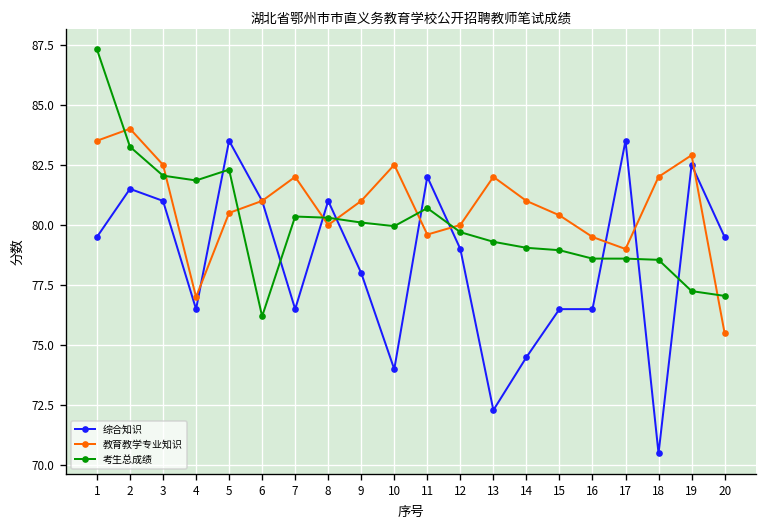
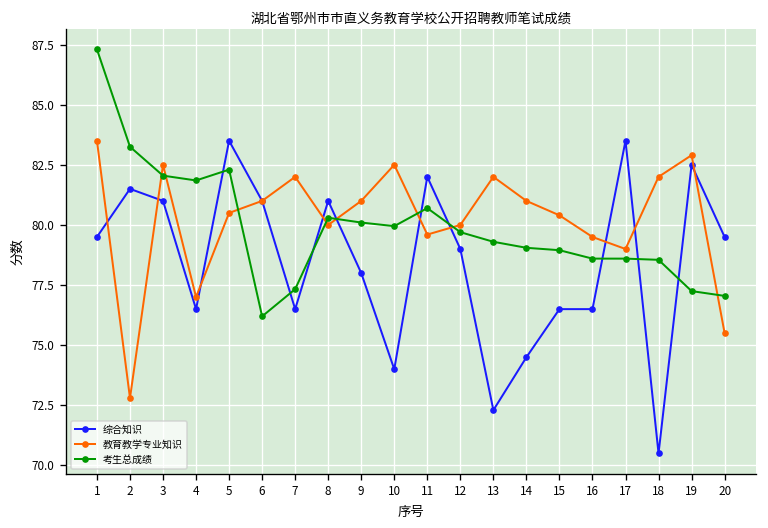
  {
    "综合知识": {
      "1": 79.5,
      "2": 81.5,
      "3": 81.0,
      "4": 76.5,
      "5": 83.5,
      "7": 76.5,
      "8": 81.0,
      "9": 78.0,
      "10": 74.0,
      "11": 82.0,
      "12": 79.0,
      "13": 72.3,
      "14": 74.5,
      "15": 76.5,
      "16": 76.5,
      "17": 83.5,
      "18": 70.5,
      "19": 82.5,
      "20": 79.5
    },
    "教育教学专业知识": {
      "1": 83.5,
-     "2": 84.0,
+     "2": 72.8,
      "3": 82.5,
      "4": 77.0,
      "5": 80.5,
      "7": 82.0,
      "8": 80.0,
      "9": 81.0,
      "10": 82.5,
      "11": 79.6,
      "12": 80.0,
      "13": 82.0,
      "14": 81.0,
      "15": 80.4,
      "16": 79.5,
      "17": 79.0,
      "18": 82.0,
      "19": 82.9,
      "20": 75.5
    },
    "考生总成绩": {
      "1": 87.3,
      "2": 83.3,
      "3": 82.1,
      "4": 81.9,
      "5": 82.3,
      "6": 76.2,
-     "7": 80.4,
+     "7": 77.3,
      "8": 80.3,
      "9": 80.1,
      "10": 80.0,
      "11": 80.7,
      "12": 79.7,
      "13": 79.3,
      "14": 79.1,
      "15": 79.0,
      "16": 78.6,
      "17": 78.6,
      "18": 78.6,
      "19": 77.3,
      "20": 77.1
    }
  }
